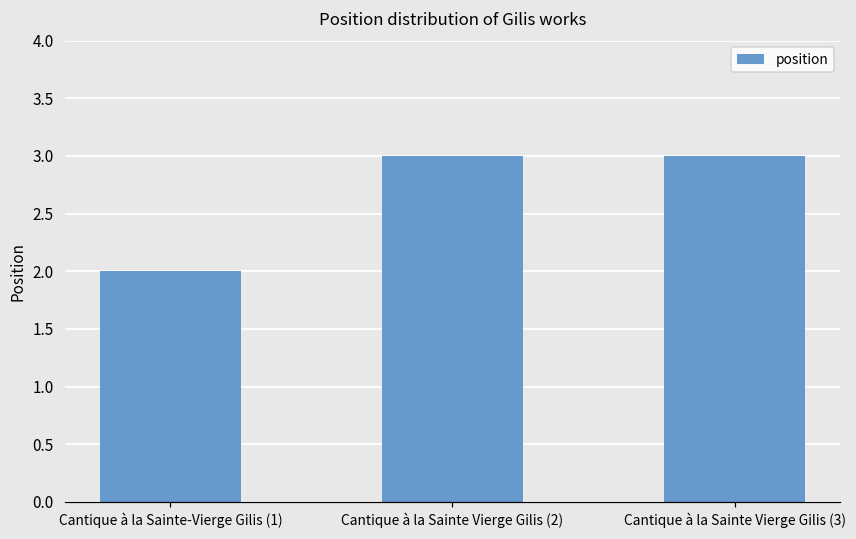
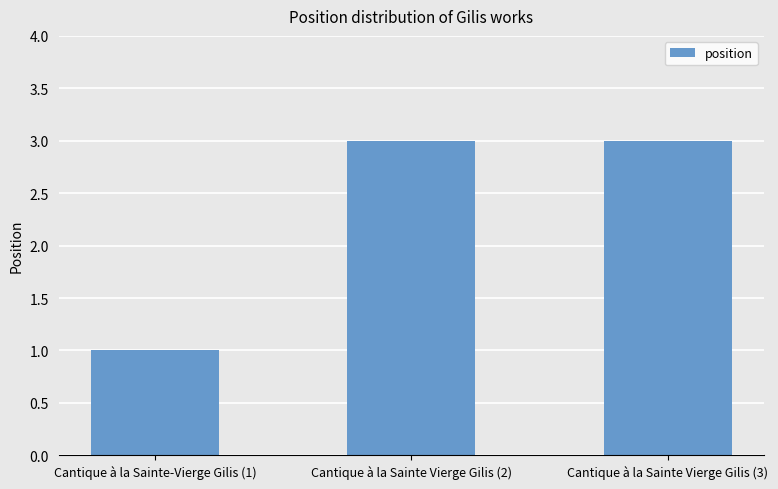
  {
-   "Cantique à la Sainte-Vierge Gilis (1)": 2,
+   "Cantique à la Sainte-Vierge Gilis (1)": 1,
    "Cantique à la Sainte Vierge Gilis (2)": 3,
    "Cantique à la Sainte Vierge Gilis (3)": 3
  }
